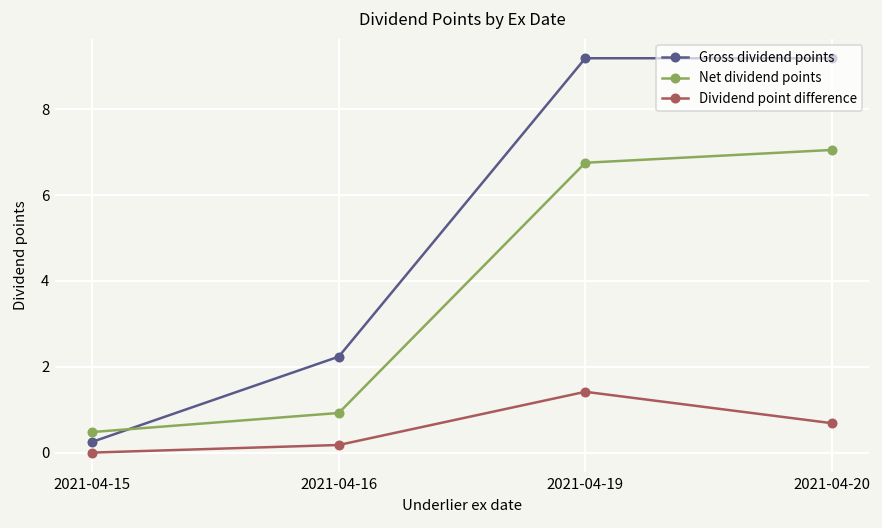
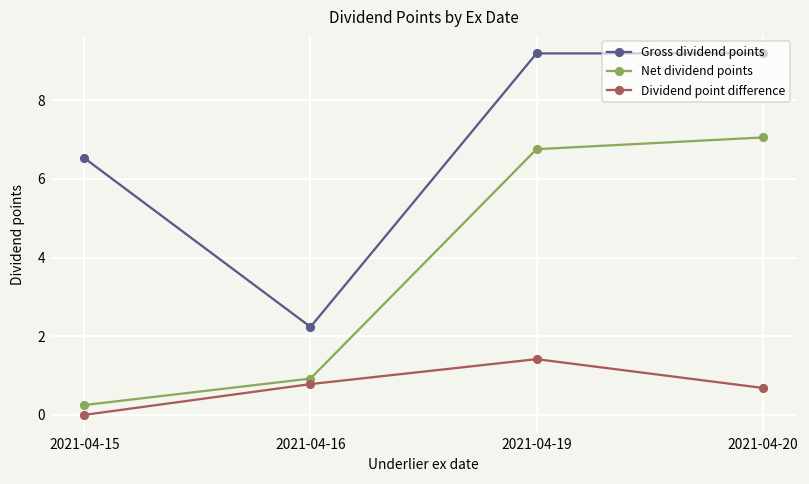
  {
    "Gross dividend points": {
-     "2021-04-15": 0.2,
+     "2021-04-15": 6.5,
      "2021-04-16": 2.2,
      "2021-04-19": 9.2
    },
    "Net dividend points": {
-     "2021-04-15": 0.5,
+     "2021-04-15": 0.2,
      "2021-04-16": 0.9,
      "2021-04-19": 6.8,
      "2021-04-20": 7.1
    },
    "Dividend point difference": {
      "2021-04-15": 0.0,
-     "2021-04-16": 0.2,
+     "2021-04-16": 0.8,
      "2021-04-19": 1.4,
      "2021-04-20": 0.7
    }
  }
